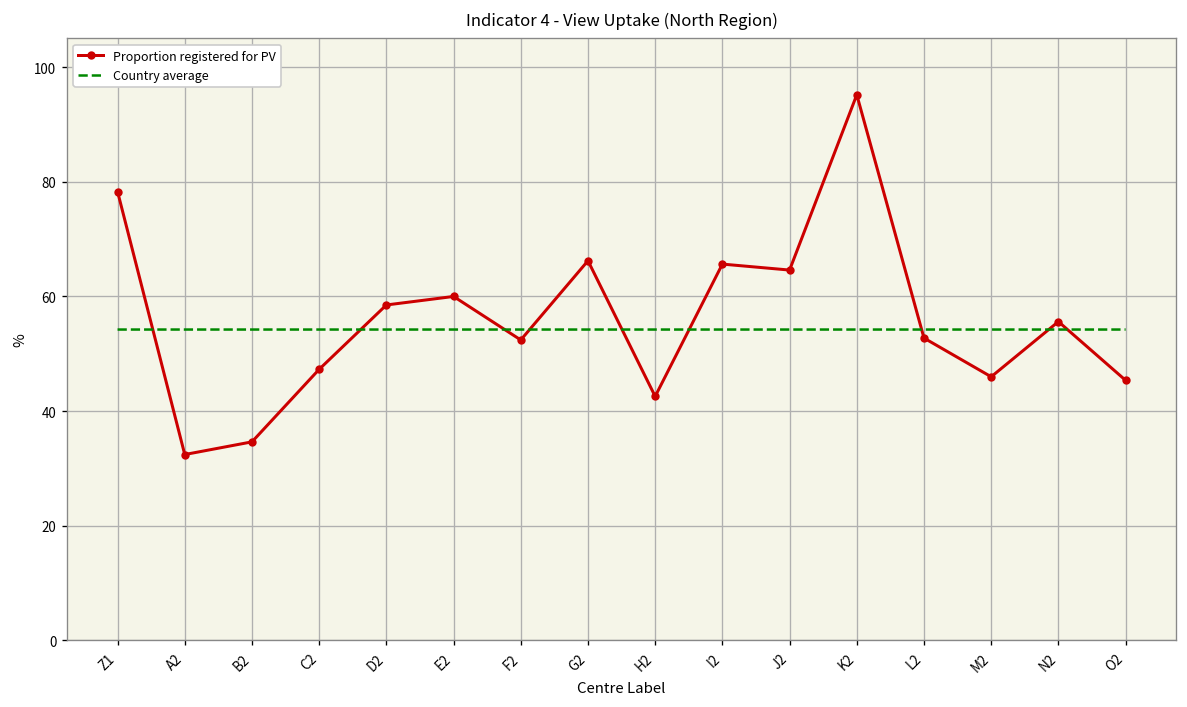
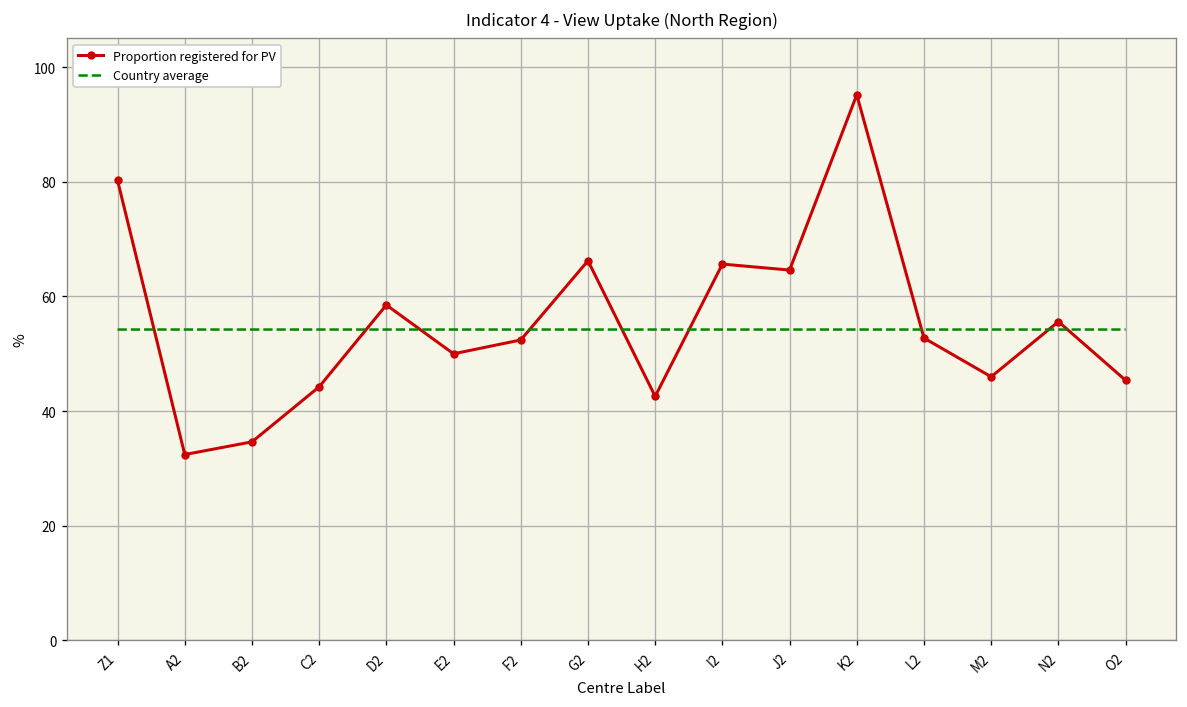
  {
    "Proportion registered for PV": {
-     "Z1": 78,
+     "Z1": 80,
      "A2": 32,
      "B2": 35,
-     "C2": 47,
+     "C2": 44,
      "D2": 59,
-     "E2": 60,
+     "E2": 50,
      "F2": 52,
      "G2": 66,
      "H2": 43,
      "I2": 66,
      "J2": 65,
      "K2": 95,
      "L2": 53,
      "M2": 46,
      "N2": 56,
      "O2": 45
    },
    "Country average": {
      "Z1": 54,
      "A2": 54,
      "B2": 54,
      "C2": 54,
      "D2": 54,
      "E2": 54,
      "F2": 54,
      "G2": 54,
      "H2": 54,
      "I2": 54,
      "J2": 54,
      "K2": 54,
      "L2": 54,
      "M2": 54,
      "N2": 54,
      "O2": 54
    }
  }
